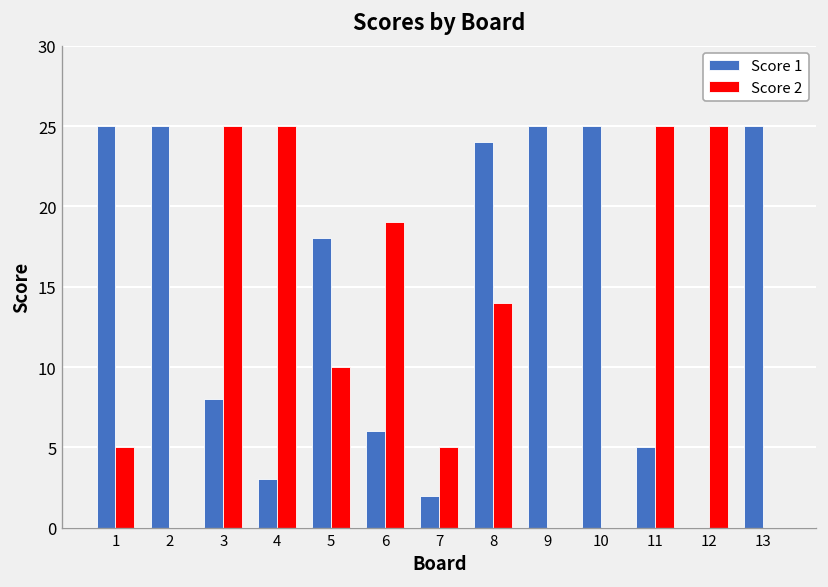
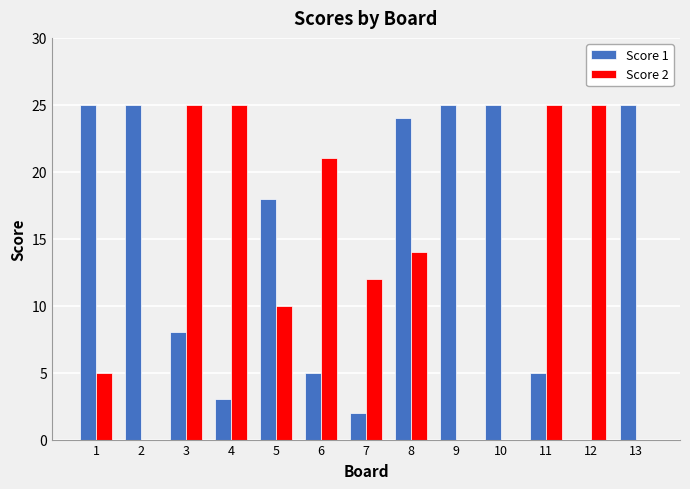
  {
    "Score 1": {
      "1": 25,
      "2": 25,
      "3": 8,
      "4": 3,
      "5": 18,
-     "6": 6,
+     "6": 5,
      "7": 2,
      "8": 24,
      "9": 25,
      "10": 25,
      "11": 5,
      "12": 0,
      "13": 25
    },
    "Score 2": {
      "1": 5,
      "2": 0,
      "3": 25,
      "4": 25,
      "5": 10,
-     "6": 19,
-     "7": 5,
+     "6": 21,
+     "7": 12,
      "8": 14,
      "9": 0,
      "10": 0,
      "11": 25,
      "12": 25,
      "13": 0
    }
  }
